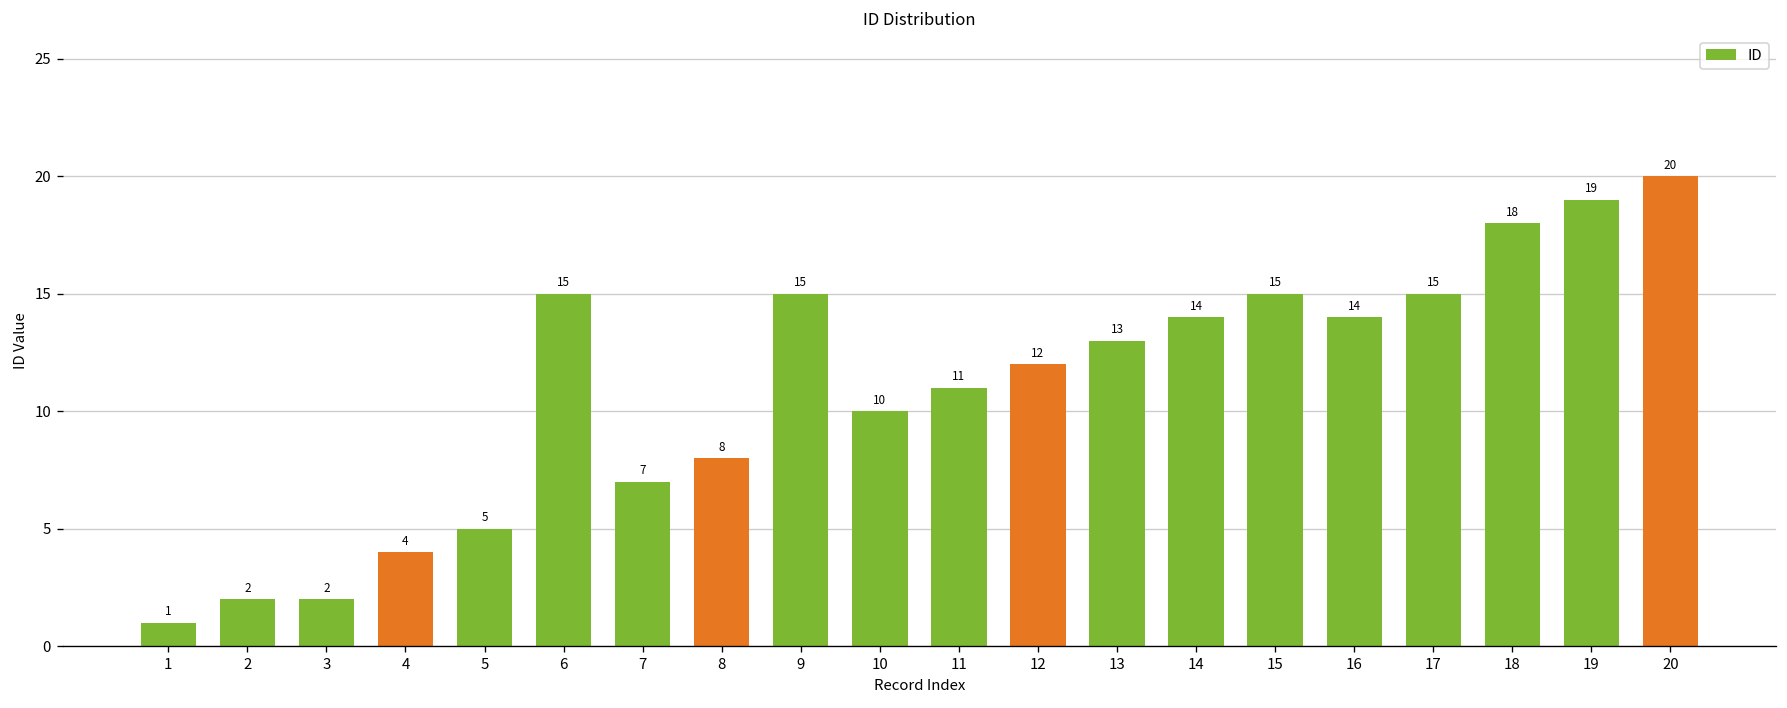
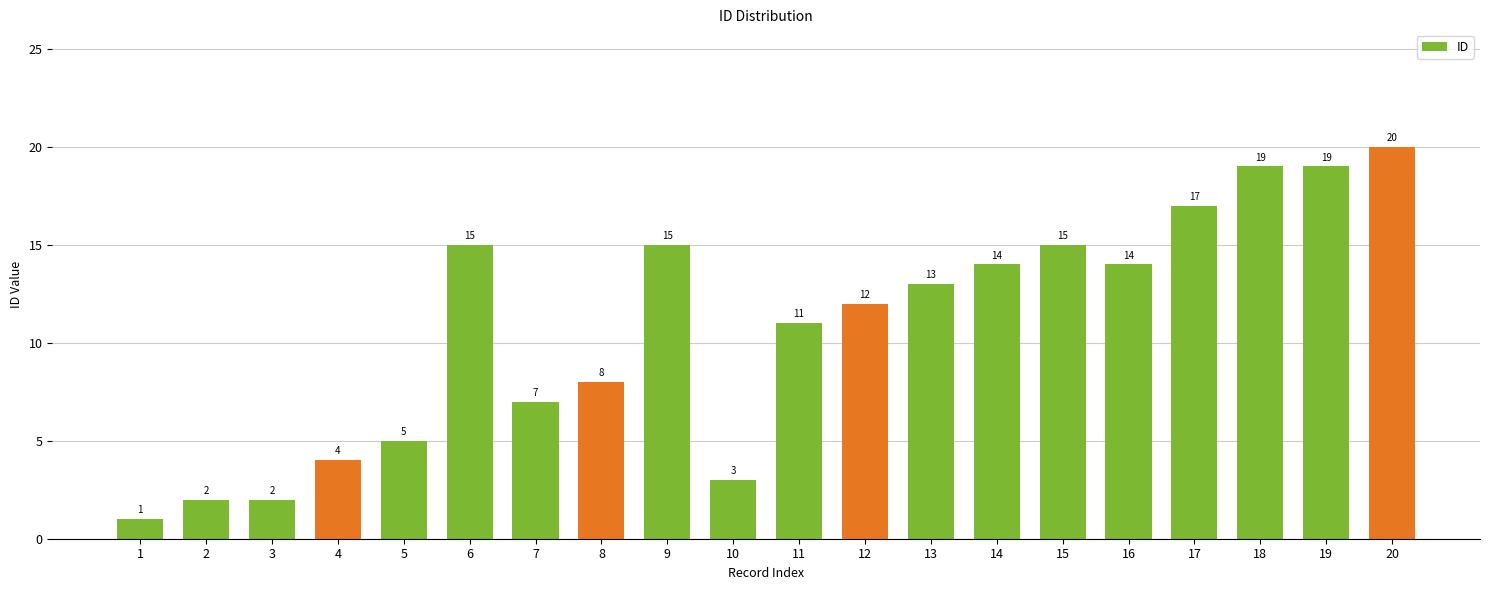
  {
    "1": 1,
    "2": 2,
    "3": 2,
    "4": 4,
    "5": 5,
    "6": 15,
    "7": 7,
    "8": 8,
    "9": 15,
-   "10": 10,
+   "10": 3,
    "11": 11,
    "12": 12,
    "13": 13,
    "14": 14,
    "15": 15,
    "16": 14,
-   "17": 15,
-   "18": 18,
+   "17": 17,
+   "18": 19,
    "19": 19,
    "20": 20
  }
